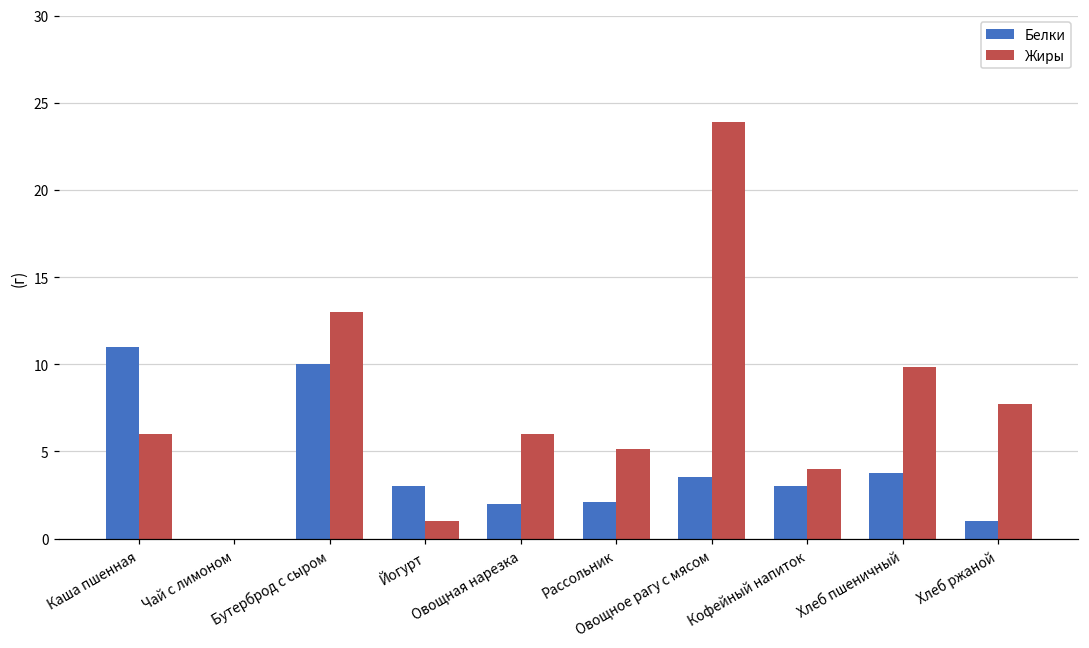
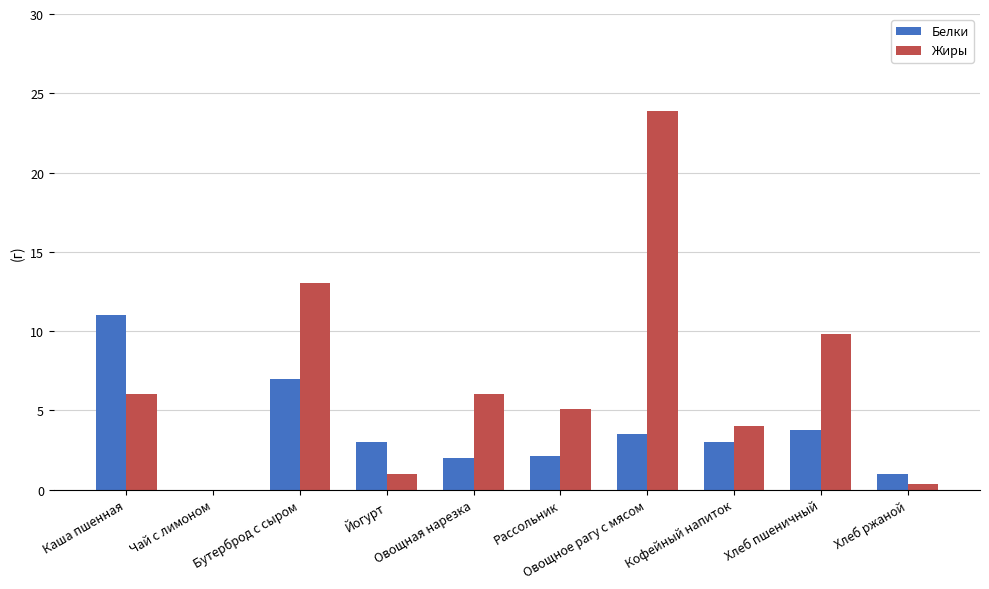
  {
    "Белки": {
      "Каша пшенная": 11,
      "Чай с лимоном": 0,
-     "Бутерброд с сыром": 10,
+     "Бутерброд с сыром": 7,
      "Йогурт": 3,
      "Овощная нарезка": 2,
      "Рассольник": 2,
      "Овощное рагу с мясом": 3.5,
      "Кофейный напиток": 3,
      "Хлеб пшеничный": 3.8,
      "Хлеб ржаной": 1
    },
    "Жиры": {
      "Каша пшенная": 6.0,
      "Чай с лимоном": 0.0,
      "Бутерброд с сыром": 13.0,
      "Йогурт": 1.0,
      "Овощная нарезка": 6.0,
      "Рассольник": 5.1,
      "Овощное рагу с мясом": 23.9,
      "Кофейный напиток": 4.0,
      "Хлеб пшеничный": 9.8,
-     "Хлеб ржаной": 7.7
+     "Хлеб ржаной": 0.3
    }
  }
